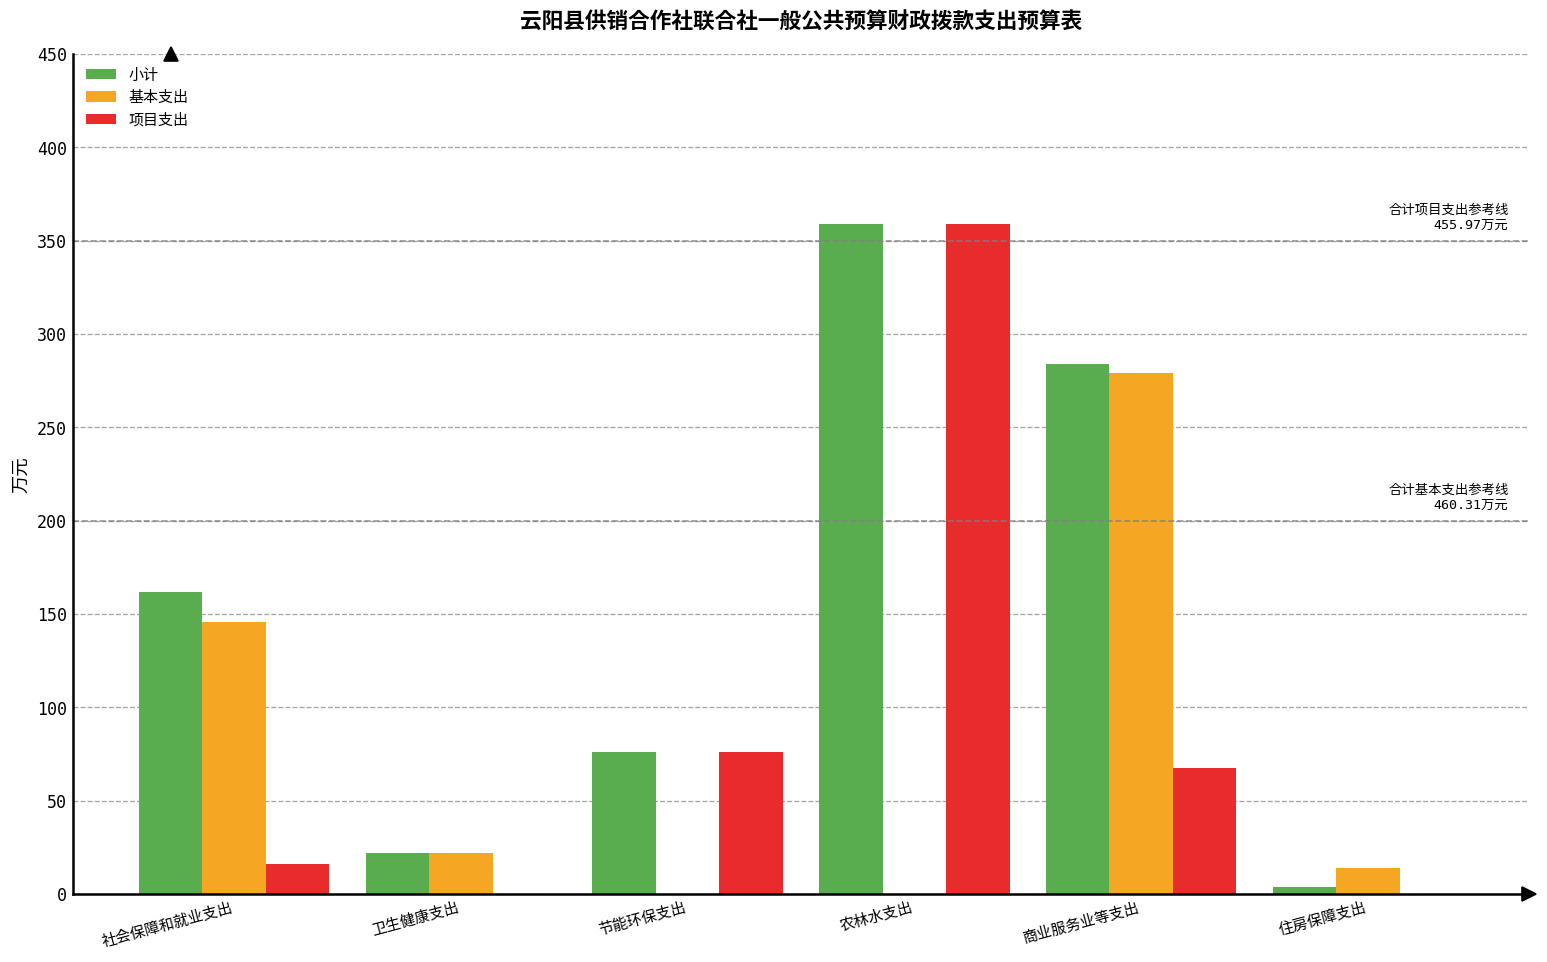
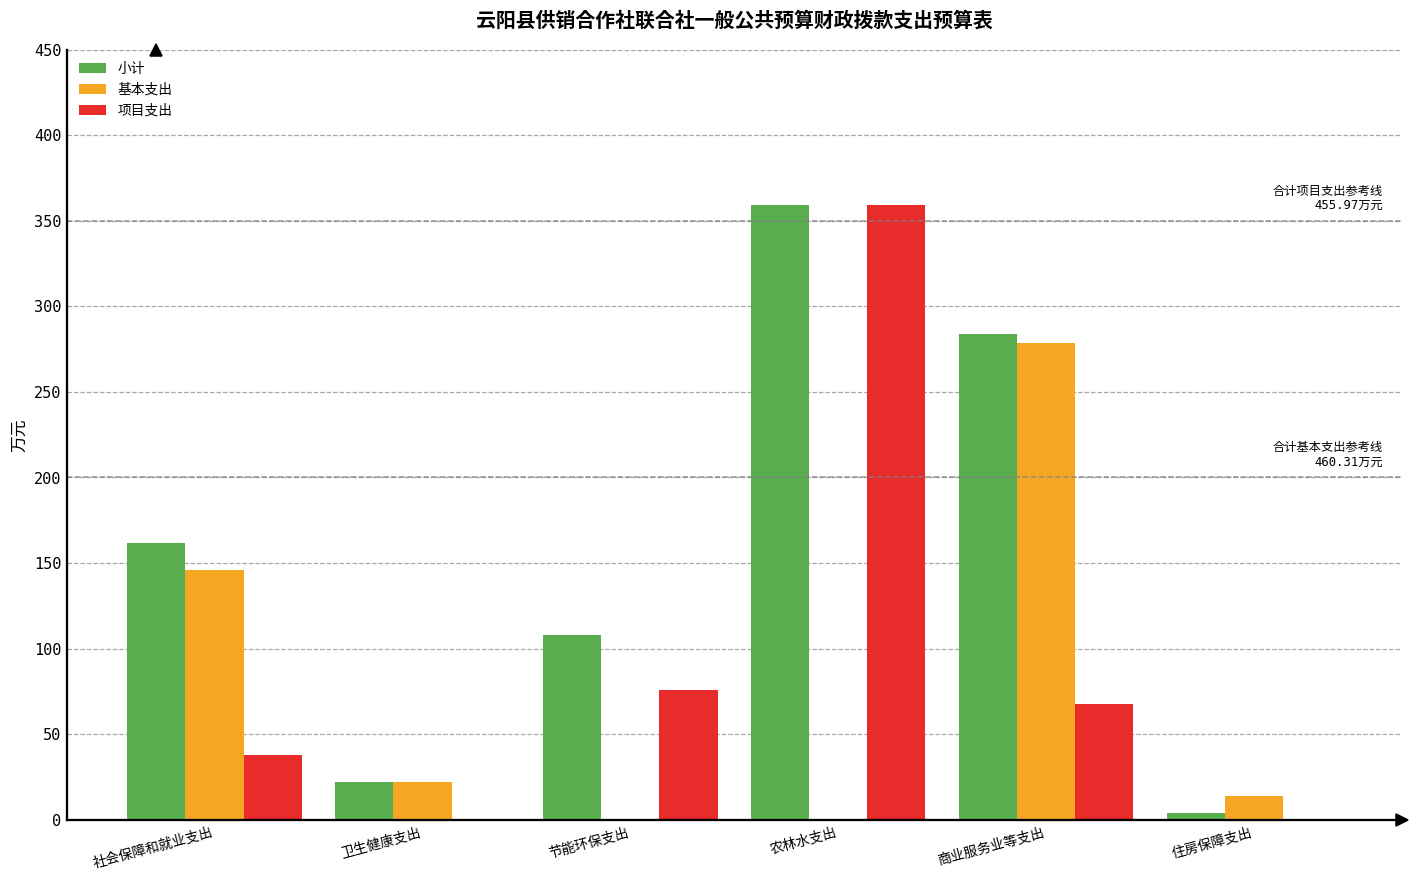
  {
    "小计": {
      "社会保障和就业支出": 162,
      "卫生健康支出": 22,
-     "节能环保支出": 76,
+     "节能环保支出": 108,
      "农林水支出": 359,
      "商业服务业等支出": 284,
      "住房保障支出": 4
    },
    "基本支出": {
      "社会保障和就业支出": 146,
      "卫生健康支出": 22,
      "节能环保支出": 0,
      "农林水支出": 0,
      "商业服务业等支出": 279,
      "住房保障支出": 14
    },
    "项目支出": {
-     "社会保障和就业支出": 16,
+     "社会保障和就业支出": 38,
      "卫生健康支出": 0,
      "节能环保支出": 76,
      "农林水支出": 359,
      "商业服务业等支出": 67,
      "住房保障支出": 0
    }
  }
